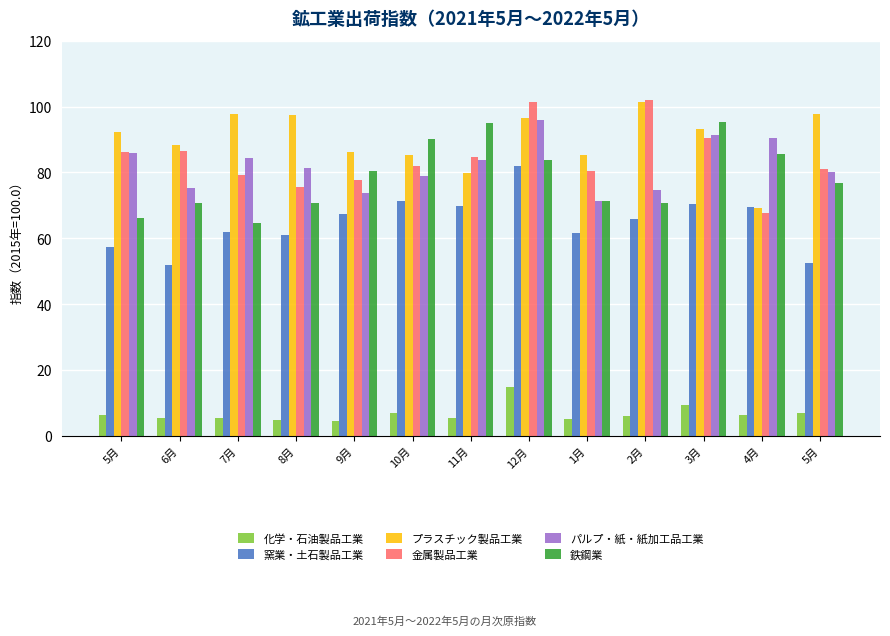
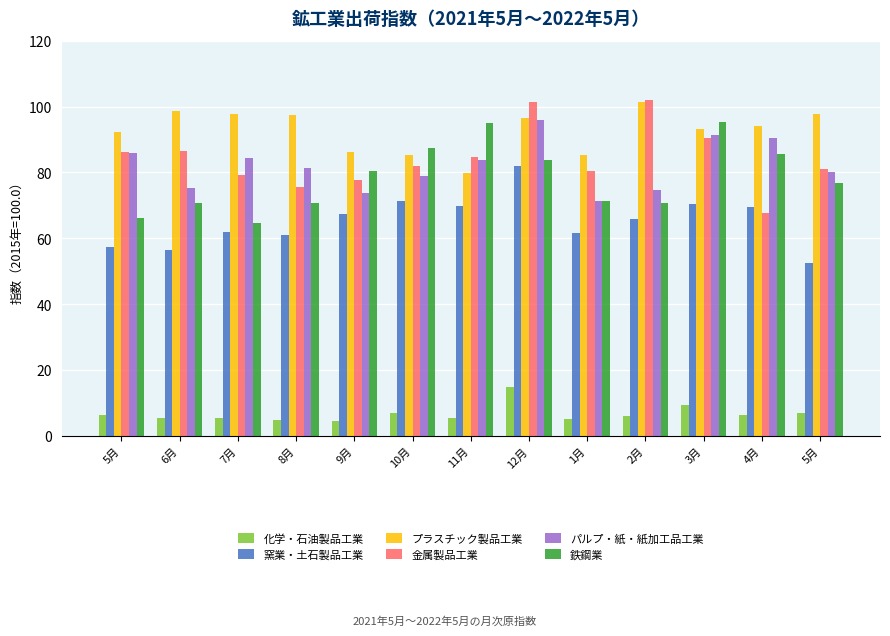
  {
    "化学・石油製品工業": {
      "6月": 5,
      "7月": 5,
      "8月": 5,
      "9月": 5,
      "10月": 7,
      "11月": 5,
      "12月": 15,
      "1月": 5,
      "2月": 6,
      "3月": 9,
      "4月": 6
    },
    "窯業・土石製品工業": {
-     "6月": 52,
+     "6月": 56,
      "7月": 62,
      "8月": 61,
      "9月": 67,
      "10月": 71,
      "11月": 70,
      "12月": 82,
      "1月": 62,
      "2月": 66,
      "3月": 70,
      "4月": 69
    },
    "プラスチック製品工業": {
-     "6月": 88,
+     "6月": 99,
      "7月": 98,
      "8月": 97,
      "9月": 86,
      "10月": 85,
      "11月": 80,
      "12月": 97,
      "1月": 85,
      "2月": 101,
      "3月": 93,
-     "4月": 69
+     "4月": 94
    },
    "金属製品工業": {
      "6月": 86,
      "7月": 79,
      "8月": 76,
      "9月": 78,
      "10月": 82,
      "11月": 85,
      "12月": 102,
      "1月": 80,
      "2月": 102,
      "3月": 91,
      "4月": 68
    },
    "パルプ・紙・紙加工品工業": {
      "6月": 75,
      "7月": 84,
      "8月": 81,
      "9月": 74,
      "10月": 79,
      "11月": 84,
      "12月": 96,
      "1月": 71,
      "2月": 75,
      "3月": 91,
      "4月": 90
    },
    "鉄鋼業": {
      "6月": 71,
      "7月": 65,
      "8月": 71,
      "9月": 80,
-     "10月": 90,
+     "10月": 88,
      "11月": 95,
      "12月": 84,
      "1月": 71,
      "2月": 71,
      "3月": 95,
      "4月": 86
    }
  }
